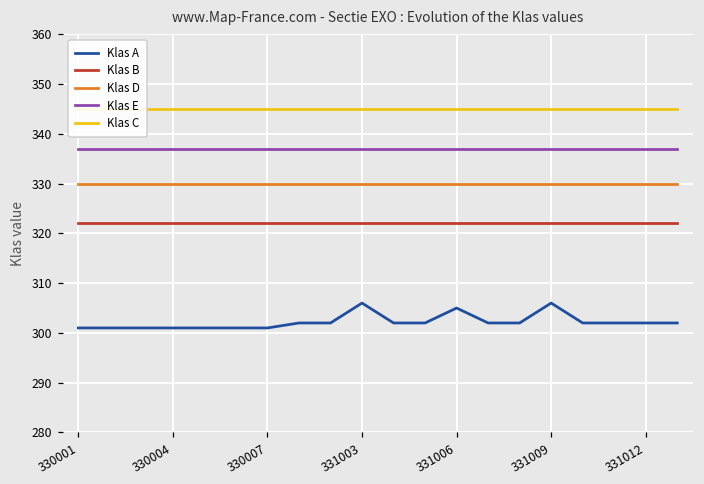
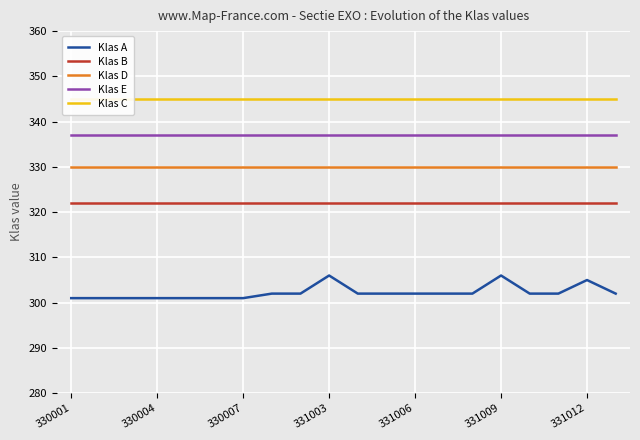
  {
    "Klas A": {
      "330001": 301,
      "330004": 301,
      "330007": 301,
      "331003": 306,
-     "331006": 305,
+     "331006": 302,
      "331009": 306,
-     "331012": 302
+     "331012": 305
    },
    "Klas B": {
      "330001": 322,
      "330004": 322,
      "330007": 322,
      "331003": 322,
      "331006": 322,
      "331009": 322,
      "331012": 322
    },
    "Klas D": {
      "330001": 330,
      "330004": 330,
      "330007": 330,
      "331003": 330,
      "331006": 330,
      "331009": 330,
      "331012": 330
    },
    "Klas E": {
      "330001": 337,
      "330004": 337,
      "330007": 337,
      "331003": 337,
      "331006": 337,
      "331009": 337,
      "331012": 337
    },
    "Klas C": {
      "330004": 345,
      "330007": 345,
      "331003": 345,
      "331006": 345,
      "331009": 345,
      "331012": 345
    }
  }
